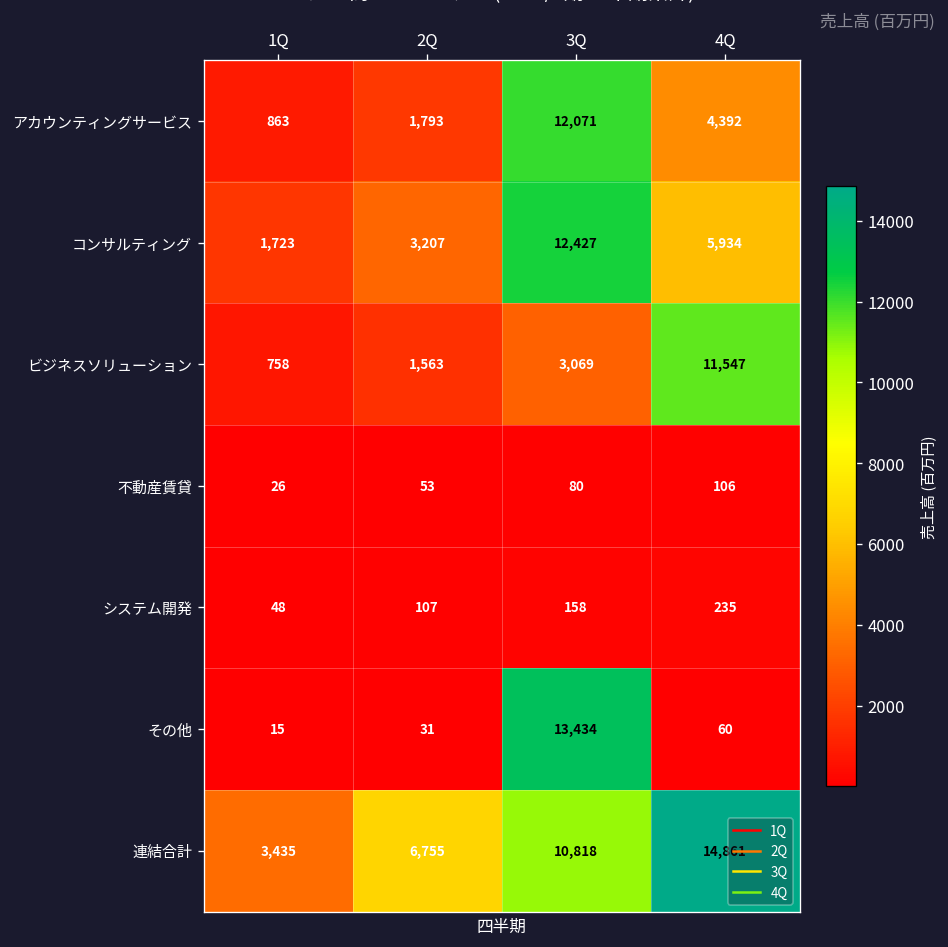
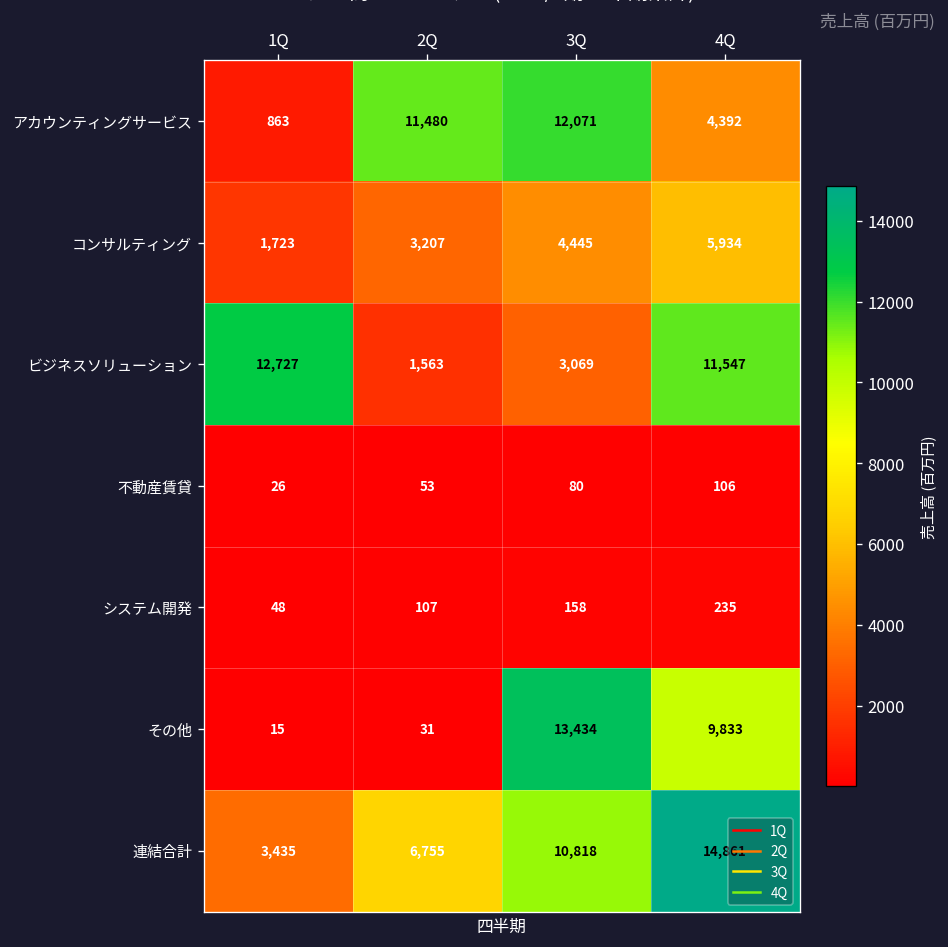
  {
    "アカウンティングサービス": {
      "1Q": "863",
-     "2Q": "1,793",
+     "2Q": "11,480",
      "3Q": "12,071",
      "4Q": "4,392"
    },
    "コンサルティング": {
      "1Q": "1,723",
      "2Q": "3,207",
-     "3Q": "12,427",
+     "3Q": "4,445",
      "4Q": "5,934"
    },
    "ビジネスソリューション": {
-     "1Q": "758",
+     "1Q": "12,727",
      "2Q": "1,563",
      "3Q": "3,069",
      "4Q": "11,547"
    },
    "不動産賃貸": {
      "1Q": "26",
      "2Q": "53",
      "3Q": "80",
      "4Q": "106"
    },
    "システム開発": {
      "1Q": "48",
      "2Q": "107",
      "3Q": "158",
      "4Q": "235"
    },
    "その他": {
      "1Q": "15",
      "2Q": "31",
      "3Q": "13,434",
-     "4Q": "60"
+     "4Q": "9,833"
    },
    "連結合計": {
      "1Q": "3,435",
      "2Q": "6,755",
      "3Q": "10,818"
    }
  }
